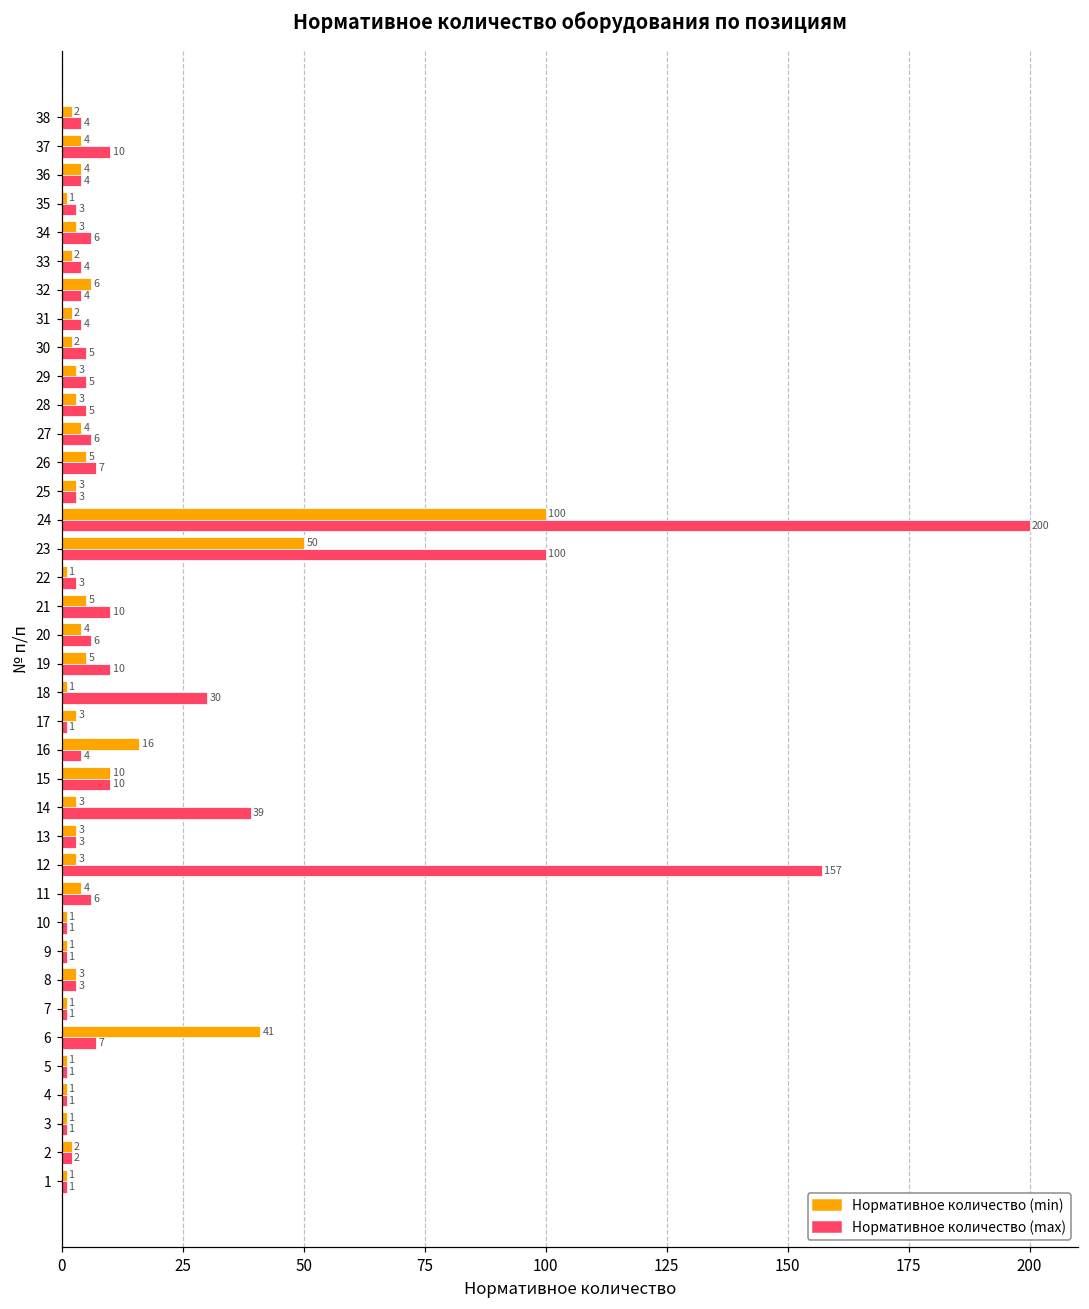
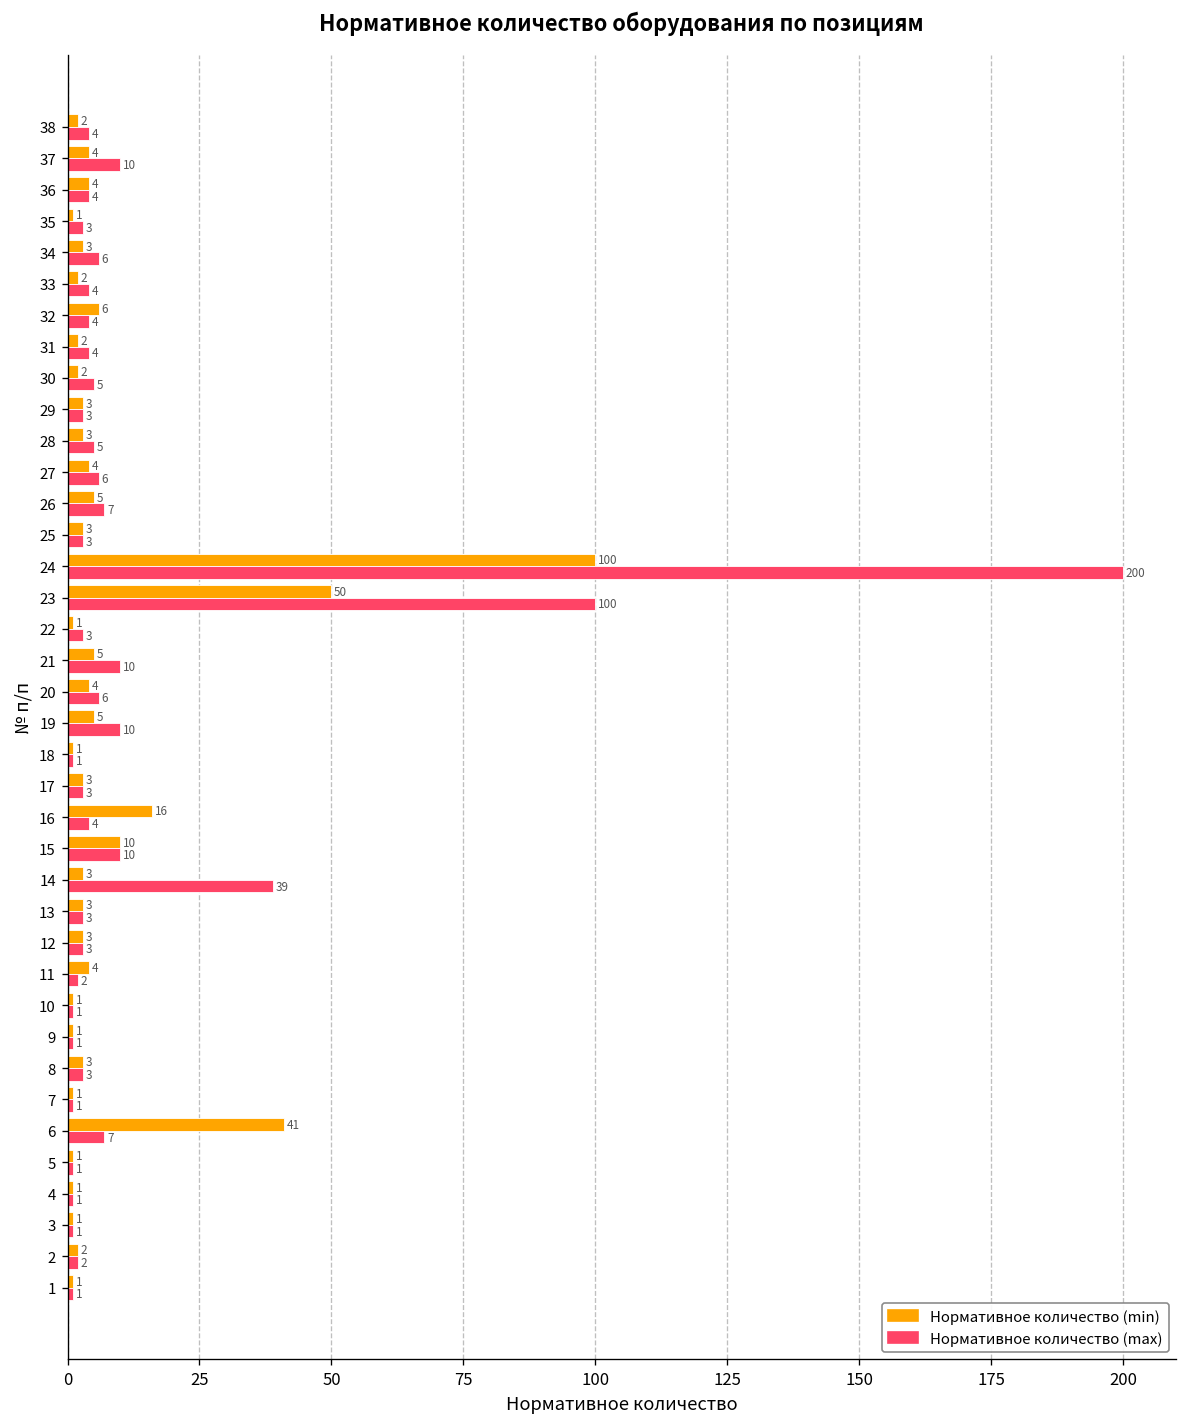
  {
    "Нормативное количество (min)": {
      "38": 2,
      "37": 4,
      "36": 4,
      "35": 1,
      "34": 3,
      "33": 2,
      "32": 6,
      "31": 2,
      "30": 2,
      "29": 3,
      "28": 3,
      "27": 4,
      "26": 5,
      "25": 3,
      "24": 100,
      "23": 50,
      "22": 1,
      "21": 5,
      "20": 4,
      "19": 5,
      "18": 1,
      "17": 3,
      "16": 16,
      "15": 10,
      "14": 3,
      "13": 3,
      "12": 3,
      "11": 4,
      "10": 1,
      "9": 1,
      "8": 3,
      "7": 1,
      "6": 41,
      "5": 1,
      "4": 1,
      "3": 1,
      "2": 2,
      "1": 1
    },
    "Нормативное количество (max)": {
      "38": 4,
      "37": 10,
      "36": 4,
      "35": 3,
      "34": 6,
      "33": 4,
      "32": 4,
      "31": 4,
      "30": 5,
-     "29": 5,
+     "29": 3,
      "28": 5,
      "27": 6,
      "26": 7,
      "25": 3,
      "24": 200,
      "23": 100,
      "22": 3,
      "21": 10,
      "20": 6,
      "19": 10,
-     "18": 30,
-     "17": 1,
+     "18": 1,
+     "17": 3,
      "16": 4,
      "15": 10,
      "14": 39,
      "13": 3,
-     "12": 157,
-     "11": 6,
+     "12": 3,
+     "11": 2,
      "10": 1,
      "9": 1,
      "8": 3,
      "7": 1,
      "6": 7,
      "5": 1,
      "4": 1,
      "3": 1,
      "2": 2,
      "1": 1
    }
  }
